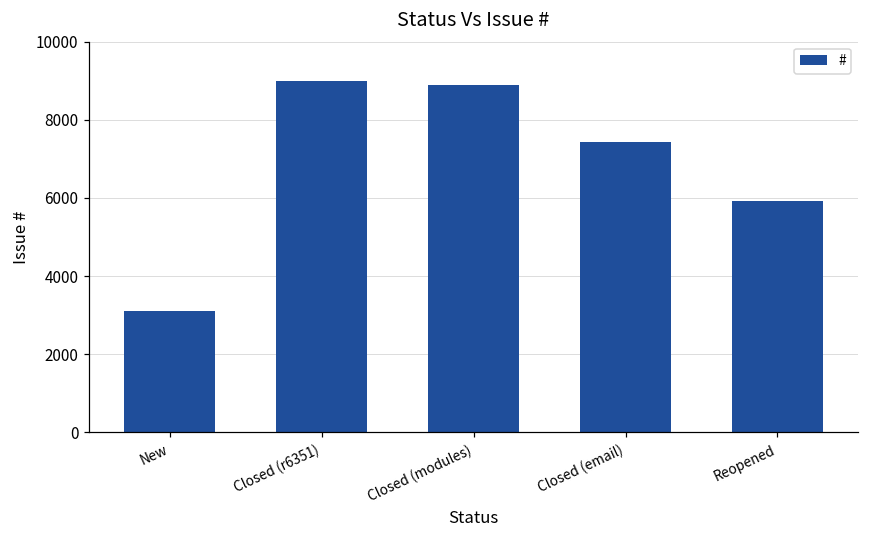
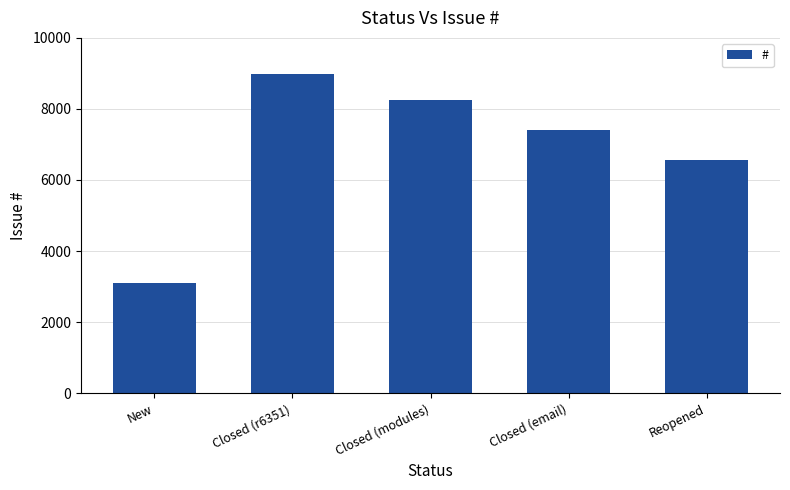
  {
    "New": 3100,
    "Closed (r6351)": 9000,
-   "Closed (modules)": 8900,
+   "Closed (modules)": 8200,
    "Closed (email)": 7400,
-   "Reopened": 5900
+   "Reopened": 6600
  }
